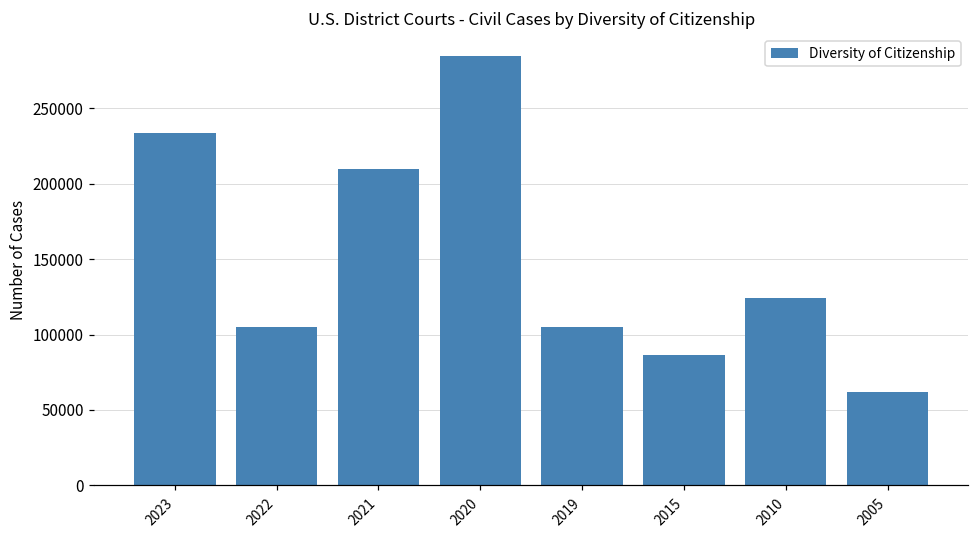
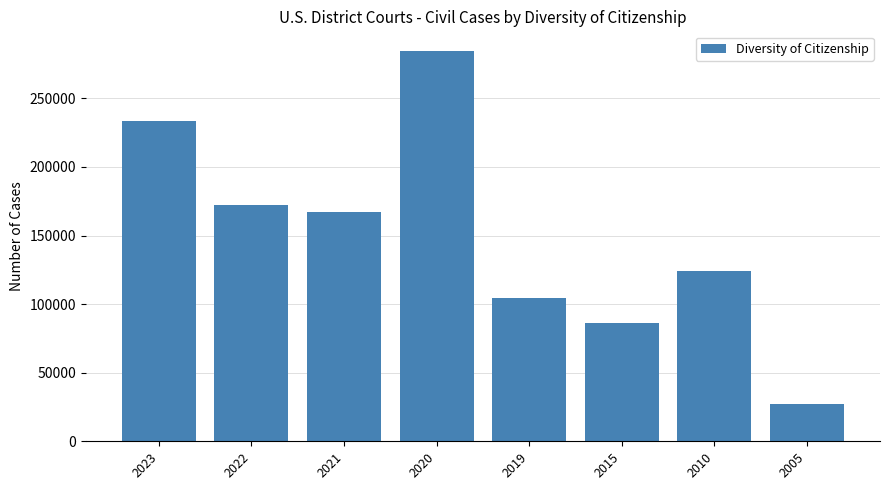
  {
    "2023": 234000,
-   "2022": 105000,
-   "2021": 210000,
+   "2022": 173000,
+   "2021": 167000,
    "2020": 285000,
    "2019": 105000,
    "2015": 86000,
    "2010": 124000,
-   "2005": 62000
+   "2005": 27000
  }
